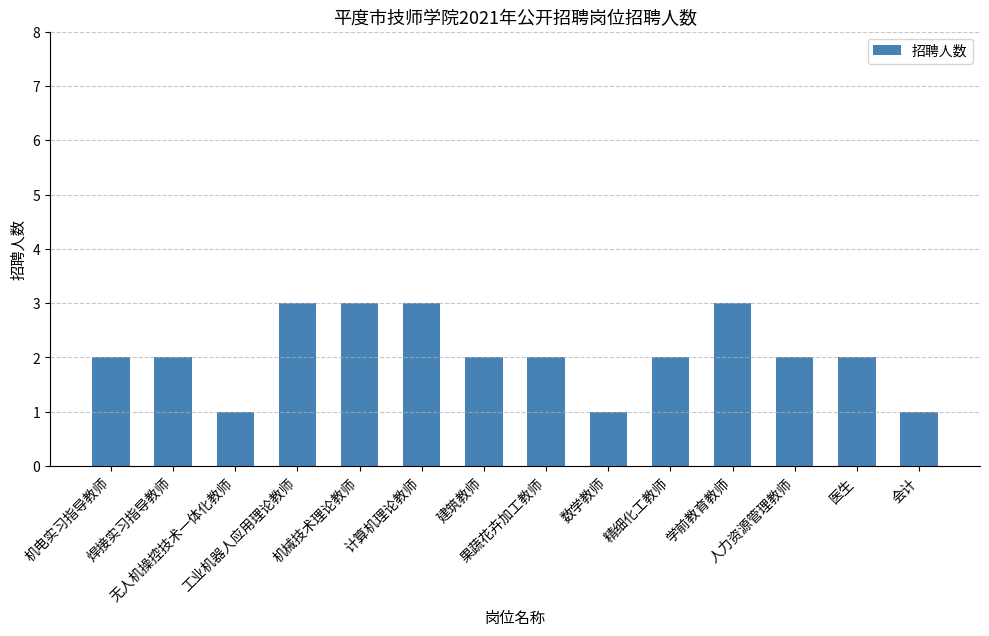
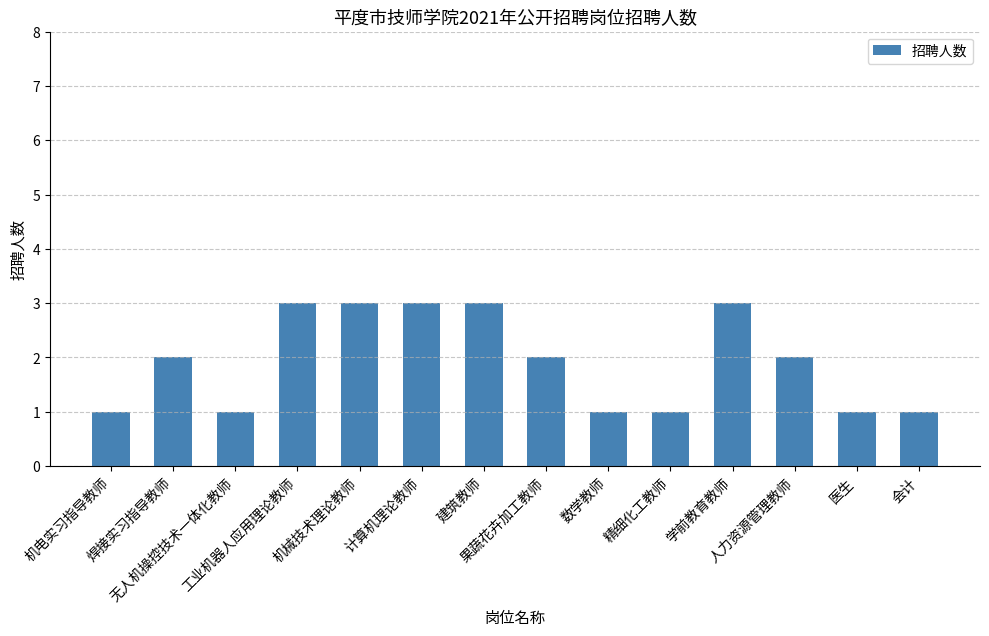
  {
-   "机电实习指导教师": 2,
+   "机电实习指导教师": 1,
    "焊接实习指导教师": 2,
    "无人机操控技术一体化教师": 1,
    "工业机器人应用理论教师": 3,
    "机械技术理论教师": 3,
    "计算机理论教师": 3,
-   "建筑教师": 2,
+   "建筑教师": 3,
    "果蔬花卉加工教师": 2,
    "数学教师": 1,
-   "精细化工教师": 2,
+   "精细化工教师": 1,
    "学前教育教师": 3,
    "人力资源管理教师": 2,
-   "医生": 2,
+   "医生": 1,
    "会计": 1
  }
